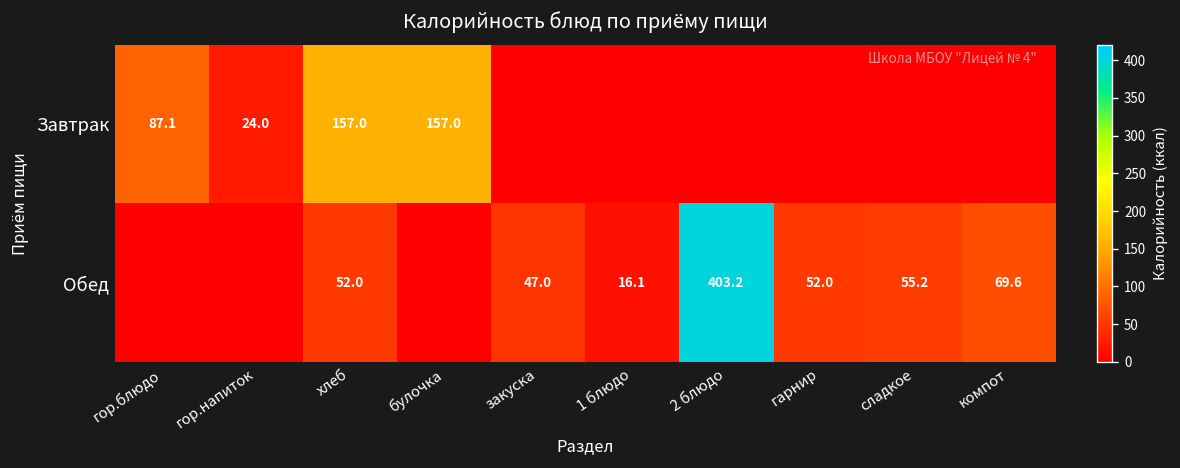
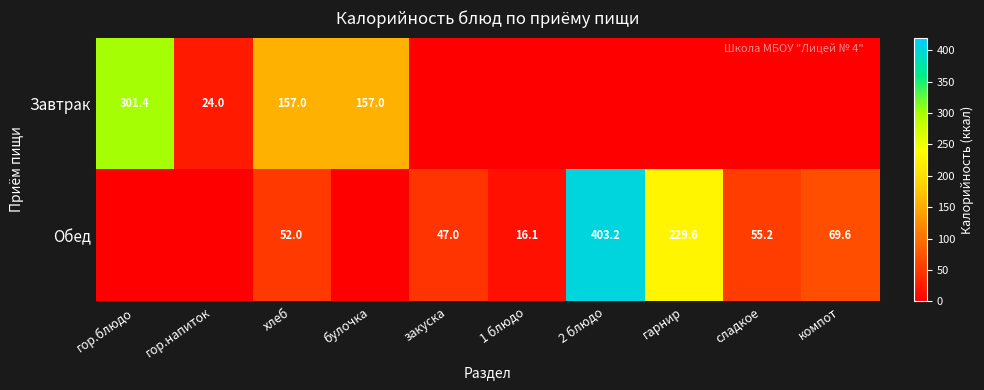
  {
    "Завтрак": {
-     "гор.блюдо": "87.1",
+     "гор.блюдо": "301.4",
      "гор.напиток": "24.0",
      "хлеб": "157.0",
      "булочка": "157.0",
      "сладкое": "4\""
    },
    "Обед": {
      "хлеб": "52.0",
      "закуска": "47.0",
      "1 блюдо": "16.1",
      "2 блюдо": "403.2",
-     "гарнир": "52.0",
+     "гарнир": "229.6",
      "сладкое": "55.2",
      "компот": "69.6"
    }
  }
